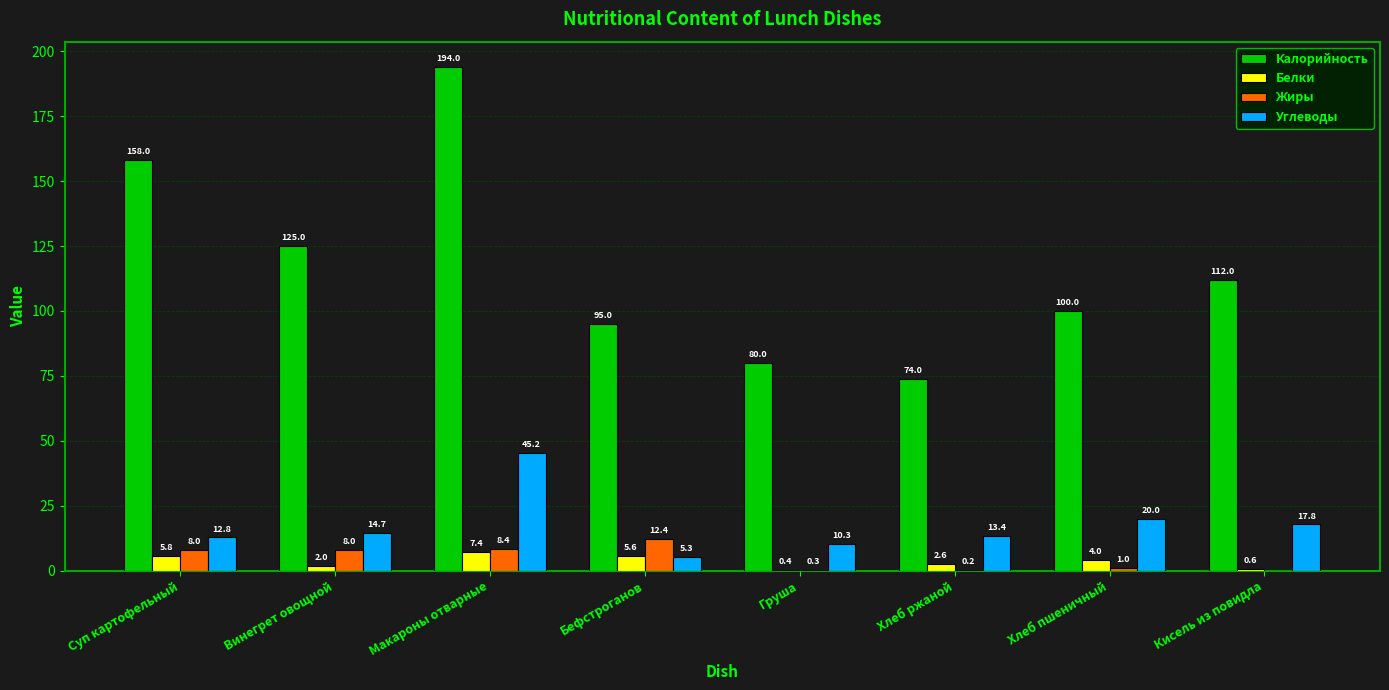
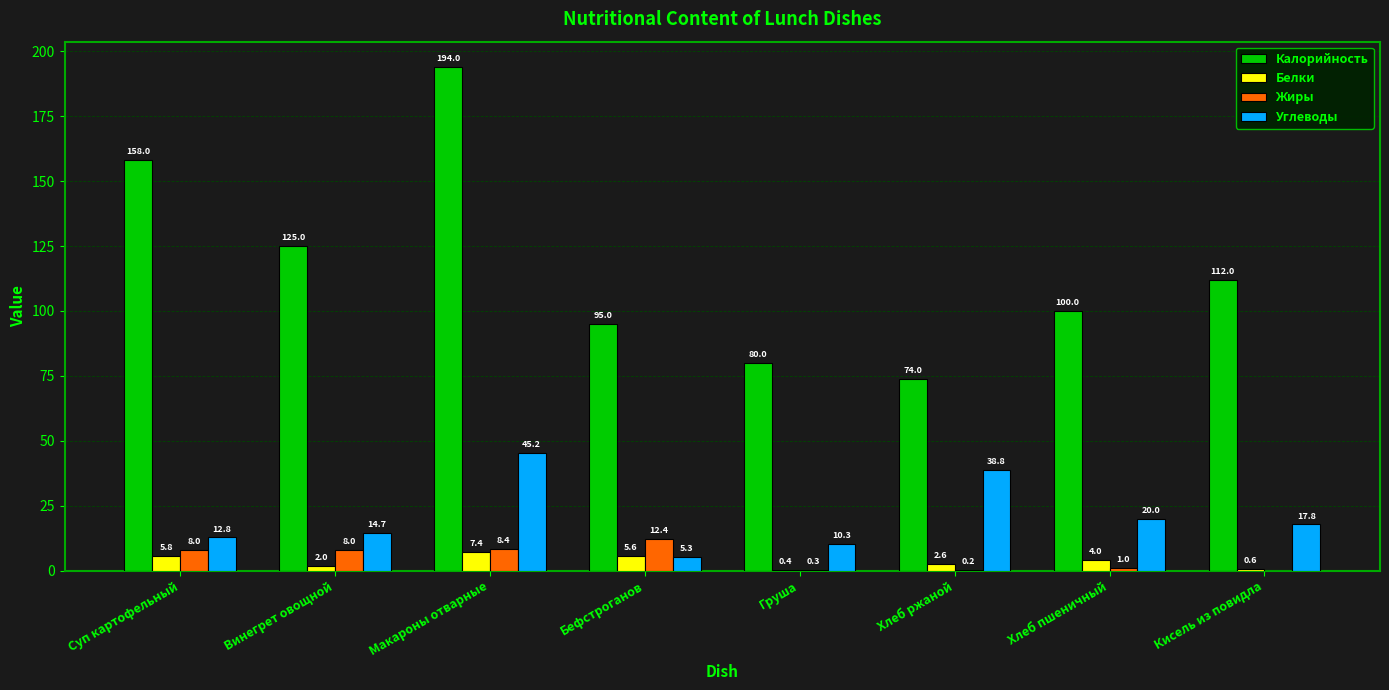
  {
    "Калорийность": {
      "Суп картофельный": 158.0,
      "Винегрет овощной": 125.0,
      "Макароны отварные": 194.0,
      "Бефстроганов": 95.0,
      "Груша": 80.0,
      "Хлеб ржаной": 74.0,
      "Хлеб пшеничный": 100.0,
      "Кисель из повидла": 112.0
    },
    "Белки": {
      "Суп картофельный": 5.8,
      "Винегрет овощной": 2.0,
      "Макароны отварные": 7.4,
      "Бефстроганов": 5.6,
      "Груша": 0.4,
      "Хлеб ржаной": 2.6,
      "Хлеб пшеничный": 4.0,
      "Кисель из повидла": 0.6
    },
    "Жиры": {
      "Суп картофельный": 8.0,
      "Винегрет овощной": 8.0,
      "Макароны отварные": 8.4,
      "Бефстроганов": 12.4,
      "Груша": 0.3,
      "Хлеб ржаной": 0.2,
      "Хлеб пшеничный": 1.0
    },
    "Углеводы": {
      "Суп картофельный": 12.8,
      "Винегрет овощной": 14.7,
      "Макароны отварные": 45.2,
      "Бефстроганов": 5.3,
      "Груша": 10.3,
-     "Хлеб ржаной": 13.4,
+     "Хлеб ржаной": 38.8,
      "Хлеб пшеничный": 20.0,
      "Кисель из повидла": 17.8
    }
  }
